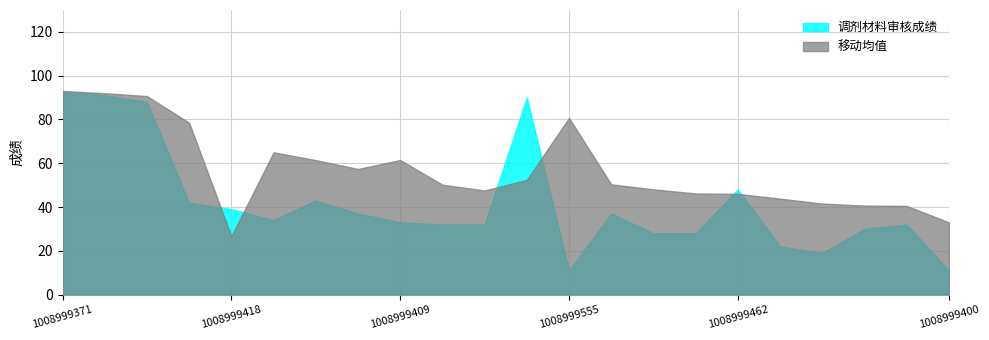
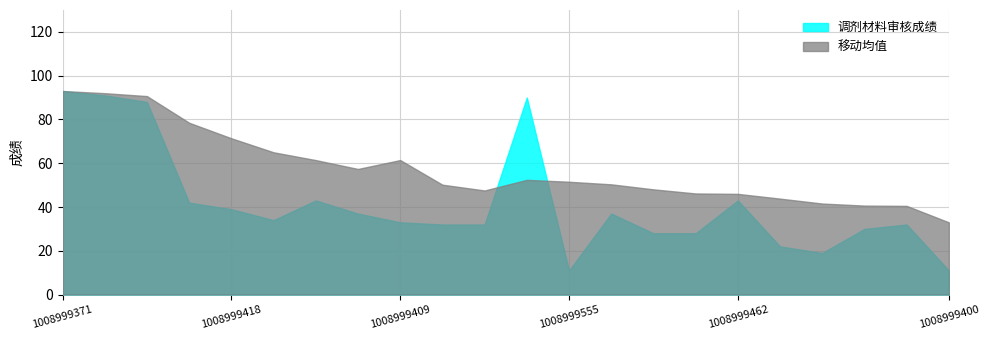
  {
    "调剂材料审核成绩": {
      "1008999418": 39,
      "1008999409": 33,
      "1008999555": 11,
-     "1008999462": 48,
+     "1008999462": 43,
      "1008999400": 11
    },
    "移动均值": {
-     "1008999418": 27,
+     "1008999418": 71,
      "1008999409": 61,
-     "1008999555": 81,
+     "1008999555": 52,
      "1008999462": 46,
      "1008999400": 33
    }
  }
